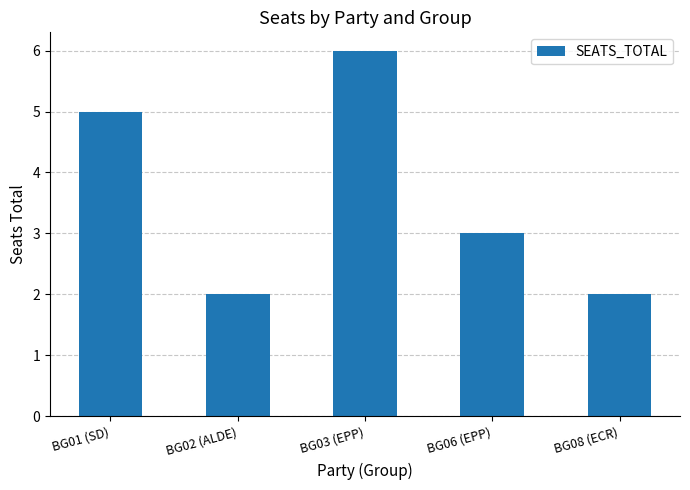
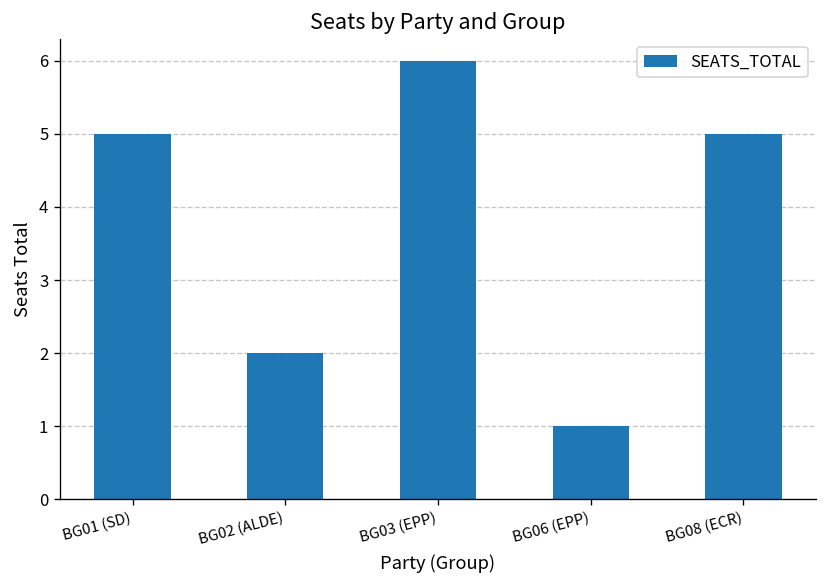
  {
    "BG01 (SD)": 5,
    "BG02 (ALDE)": 2,
    "BG03 (EPP)": 6,
-   "BG06 (EPP)": 3,
-   "BG08 (ECR)": 2
+   "BG06 (EPP)": 1,
+   "BG08 (ECR)": 5
  }
